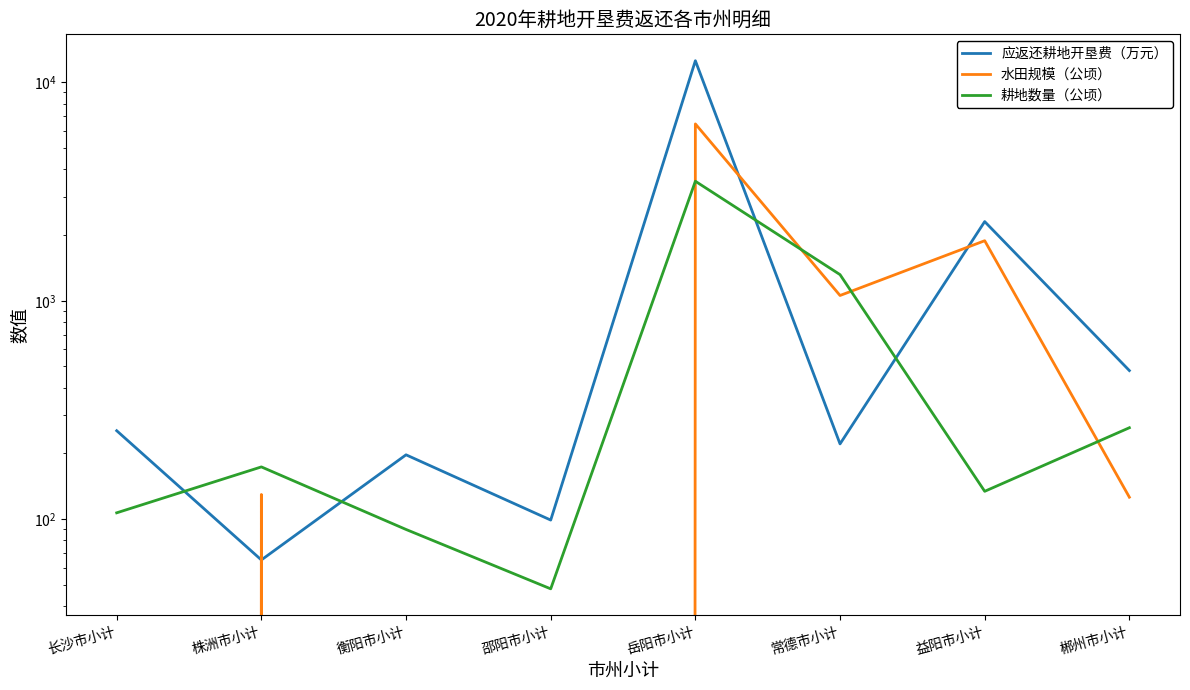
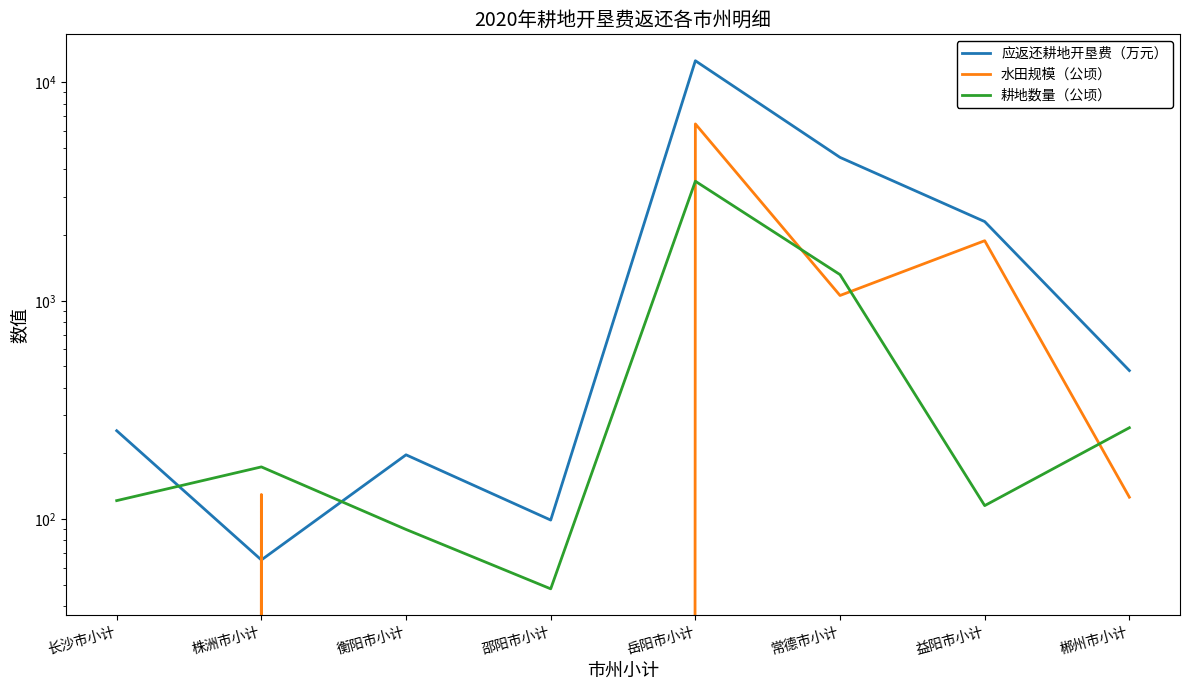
  {
    "应返还耕地开垦费（万元）": {
      "长沙市小计": 250,
      "株洲市小计": 65,
      "衡阳市小计": 200,
      "邵阳市小计": 100,
      "岳阳市小计": 13000,
-     "常德市小计": 220,
+     "常德市小计": 4500,
      "益阳市小计": 2300,
      "郴州市小计": 480
    },
    "水田规模（公顷）": {
      "株洲市小计": 130,
      "岳阳市小计": 6500,
      "常德市小计": 1100,
      "益阳市小计": 1900,
      "郴州市小计": 130
    },
    "耕地数量（公顷）": {
-     "长沙市小计": 110,
+     "长沙市小计": 120,
      "株洲市小计": 170,
      "衡阳市小计": 90,
      "邵阳市小计": 48,
      "岳阳市小计": 3500,
      "常德市小计": 1300,
-     "益阳市小计": 130,
+     "益阳市小计": 120,
      "郴州市小计": 260
    }
  }
